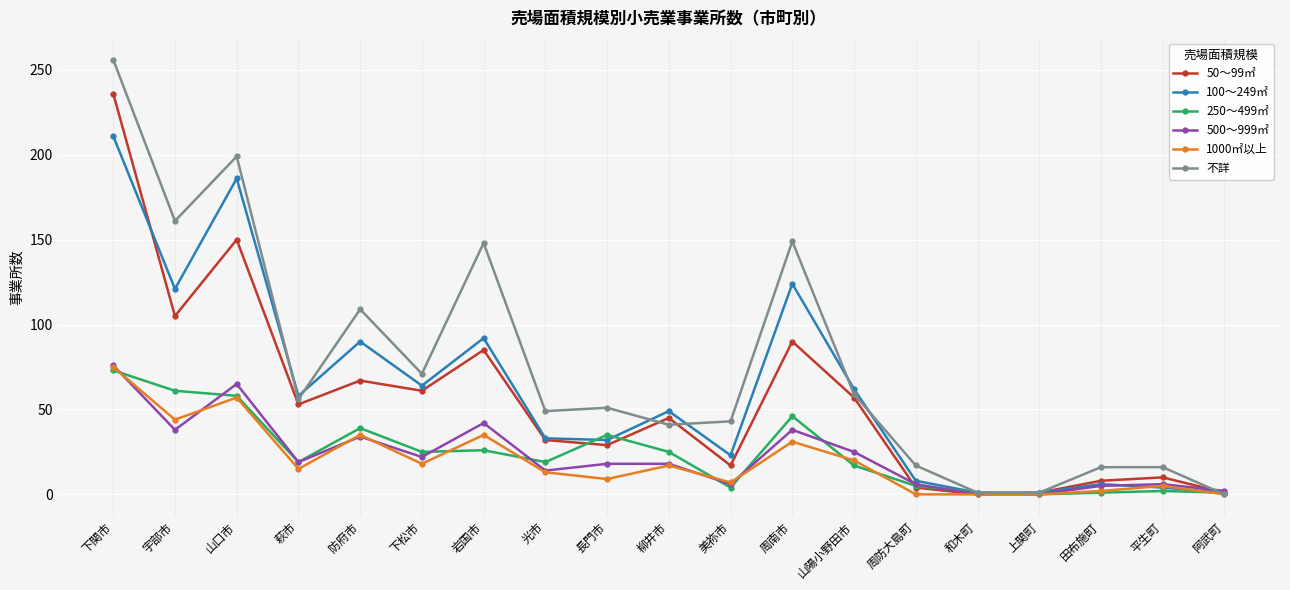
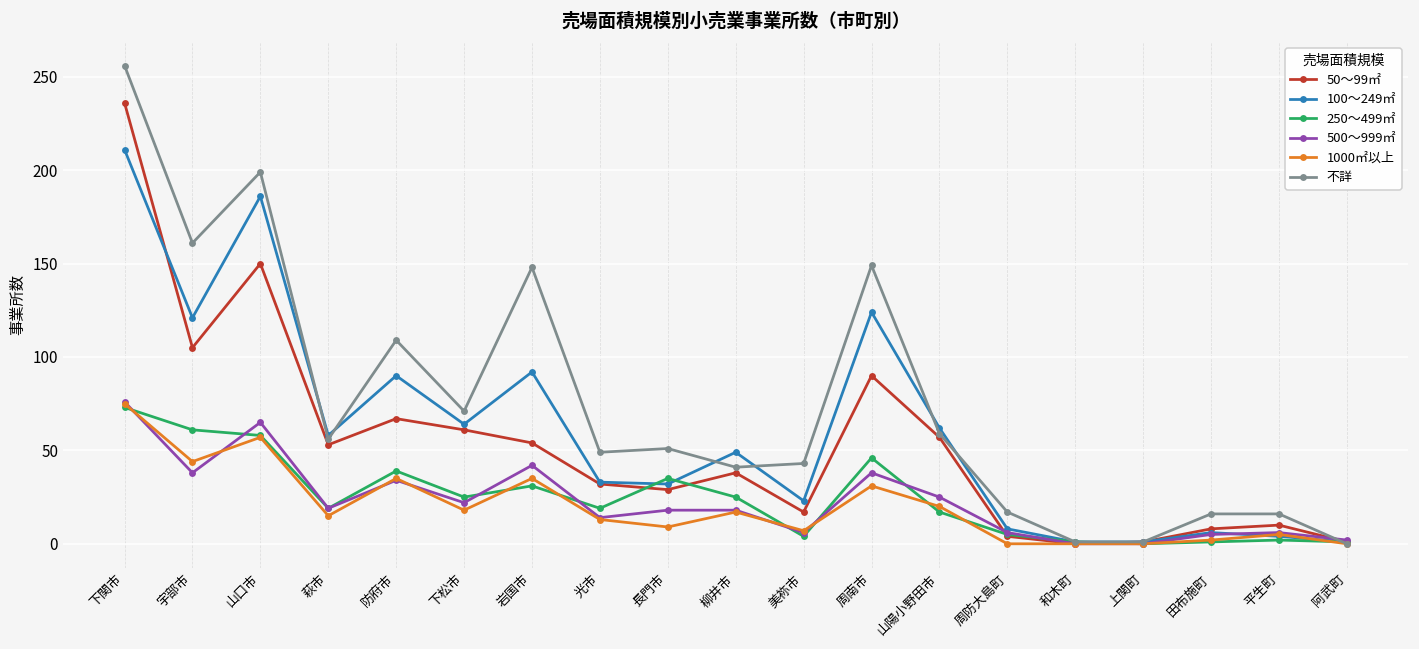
  {
    "50～99㎡": {
      "下関市": 236,
      "宇部市": 105,
      "山口市": 150,
      "萩市": 53,
      "防府市": 67,
      "下松市": 61,
-     "岩国市": 85,
+     "岩国市": 54,
      "長門市": 29,
-     "柳井市": 45,
+     "柳井市": 38,
      "美祢市": 17,
      "周南市": 90,
      "山陽小野田市": 57,
      "田布施町": 8,
      "平生町": 10
    },
    "100～249㎡": {
      "下関市": 211,
      "宇部市": 121,
      "山口市": 186,
      "萩市": 58,
      "防府市": 90,
      "下松市": 64,
      "岩国市": 92,
      "長門市": 32,
      "柳井市": 49,
      "美祢市": 23,
      "周南市": 124,
      "山陽小野田市": 62,
      "周防大島町": 8
    },
    "250～499㎡": {
      "下関市": 73,
      "宇部市": 61,
      "防府市": 39,
      "下松市": 25,
-     "岩国市": 26,
+     "岩国市": 31,
      "光市": 19,
      "長門市": 35,
      "柳井市": 25,
      "美祢市": 4,
      "周南市": 46,
      "山陽小野田市": 17,
      "平生町": 2
    },
    "500～999㎡": {
      "宇部市": 38,
      "山口市": 65,
      "下松市": 22,
      "岩国市": 42,
      "長門市": 18,
      "周南市": 38,
      "山陽小野田市": 25
    },
    "1000㎡以上": {
      "宇部市": 44,
      "萩市": 15,
      "下松市": 18,
      "岩国市": 35,
      "長門市": 9,
      "周南市": 31,
      "山陽小野田市": 20,
      "周防大島町": 0
    },
    "不詳": {
      "下関市": 256,
      "宇部市": 161,
      "山口市": 199,
      "萩市": 56,
      "防府市": 109,
      "下松市": 71,
      "岩国市": 148,
      "光市": 49,
      "長門市": 51,
      "柳井市": 41,
      "美祢市": 43,
      "周南市": 149,
      "山陽小野田市": 59,
      "周防大島町": 17,
      "田布施町": 16,
      "平生町": 16
    }
  }
